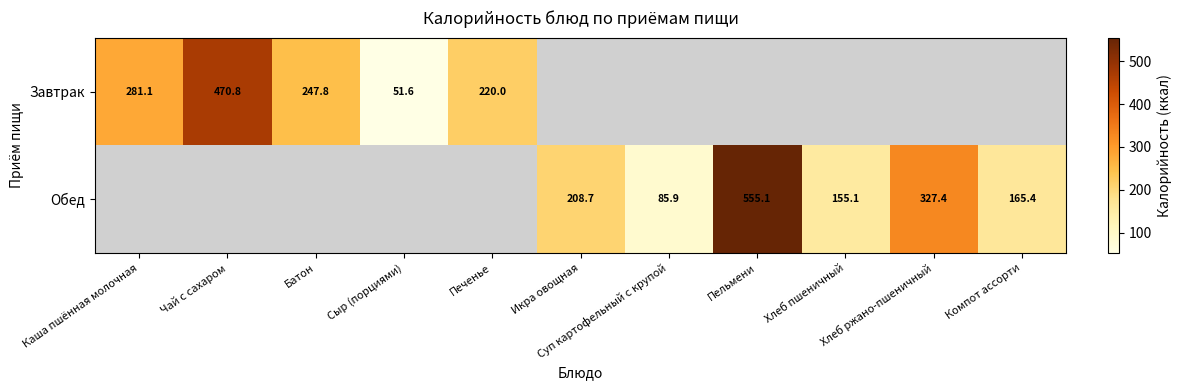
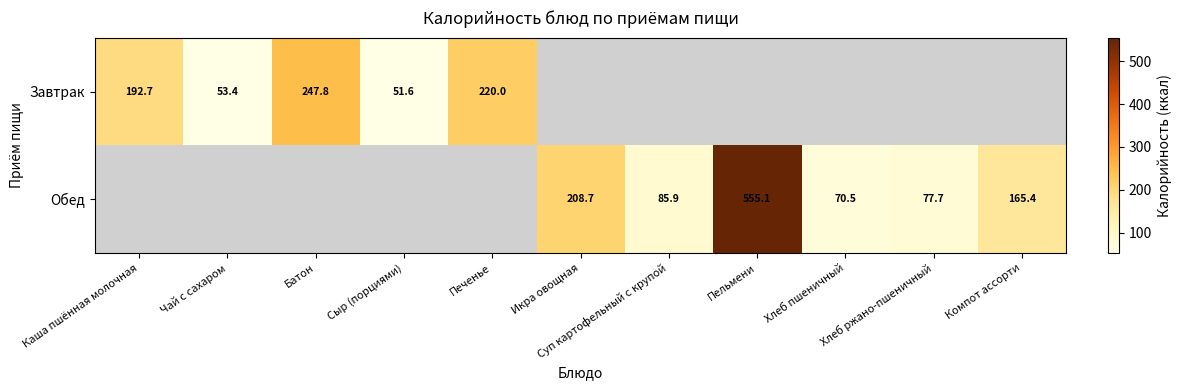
  {
    "Завтрак": {
-     "Каша пшённая молочная": 281.1,
-     "Чай с сахаром": 470.8,
+     "Каша пшённая молочная": 192.7,
+     "Чай с сахаром": 53.4,
      "Батон": 247.8,
      "Сыр (порциями)": 51.6,
      "Печенье": 220.0
    },
    "Обед": {
      "Икра овощная": 208.7,
      "Суп картофельный с крупой": 85.9,
      "Пельмени": 555.1,
-     "Хлеб пшеничный": 155.1,
-     "Хлеб ржано-пшеничный": 327.4,
+     "Хлеб пшеничный": 70.5,
+     "Хлеб ржано-пшеничный": 77.7,
      "Компот ассорти": 165.4
    }
  }
